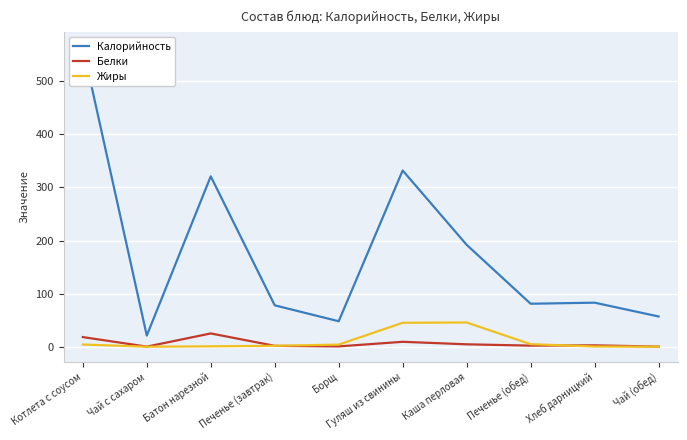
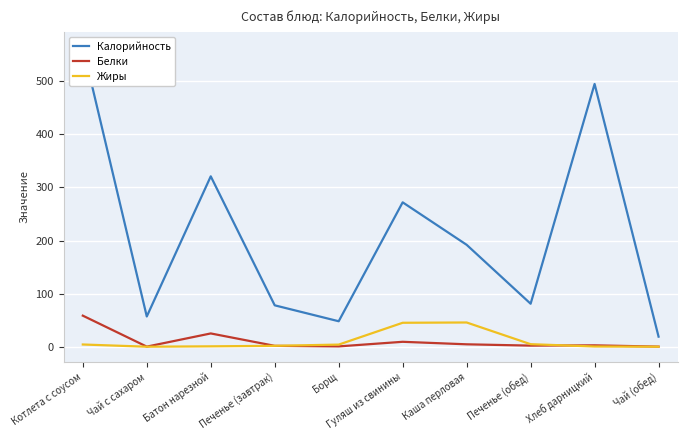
  {
    "Калорийность": {
-     "Чай с сахаром": 20,
+     "Чай с сахаром": 60,
      "Батон нарезной": 320,
      "Печенье (завтрак)": 80,
      "Борщ": 50,
-     "Гуляш из свинины": 330,
+     "Гуляш из свинины": 270,
      "Каша перловая": 190,
      "Печенье (обед)": 80,
-     "Хлеб дарницкий": 80,
-     "Чай (обед)": 60
+     "Хлеб дарницкий": 500,
+     "Чай (обед)": 20
    },
    "Белки": {
-     "Котлета с соусом": 20,
+     "Котлета с соусом": 60,
      "Батон нарезной": 30,
      "Гуляш из свинины": 10,
      "Каша перловая": 0
    },
    "Жиры": {
      "Котлета с соусом": 0,
      "Батон нарезной": 0,
      "Гуляш из свинины": 50,
      "Каша перловая": 50
    }
  }
